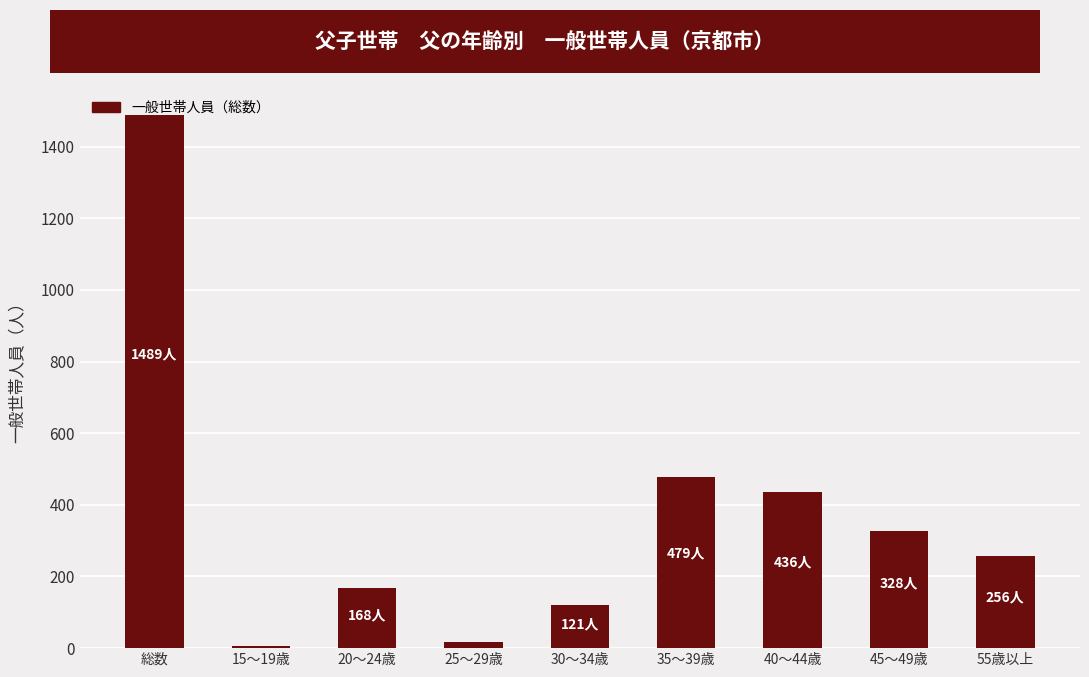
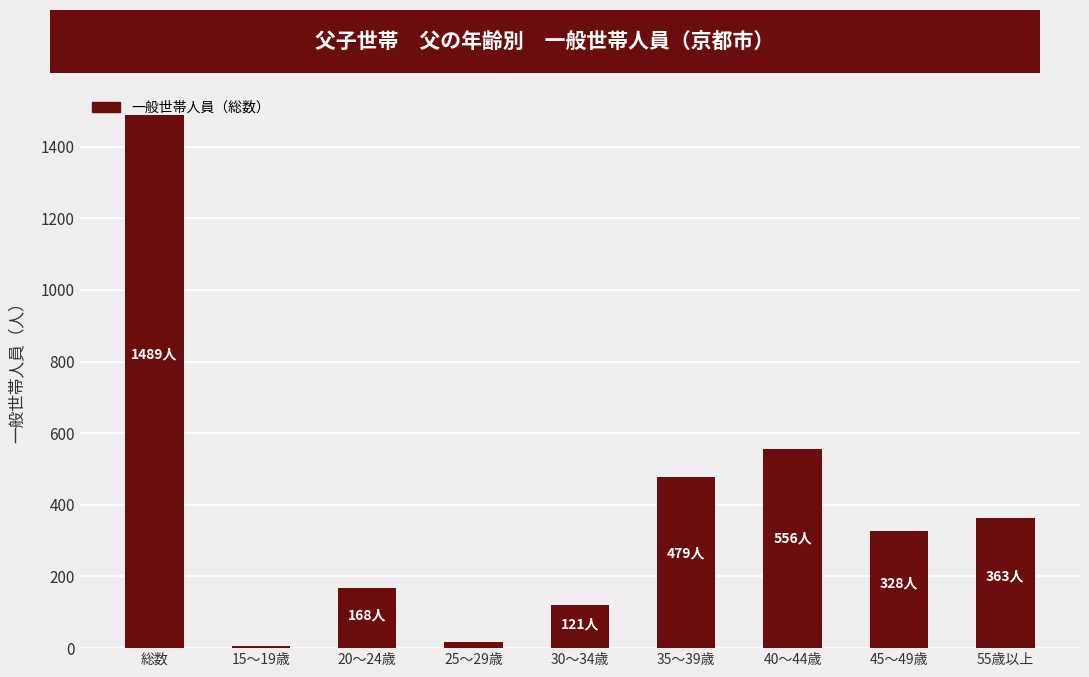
  {
    "総数": "1489人",
    "20～24歳": "168人",
    "30～34歳": "121人",
    "35～39歳": "479人",
-   "40～44歳": "436人",
+   "40～44歳": "556人",
    "45～49歳": "328人",
-   "55歳以上": "256人"
+   "55歳以上": "363人"
  }
